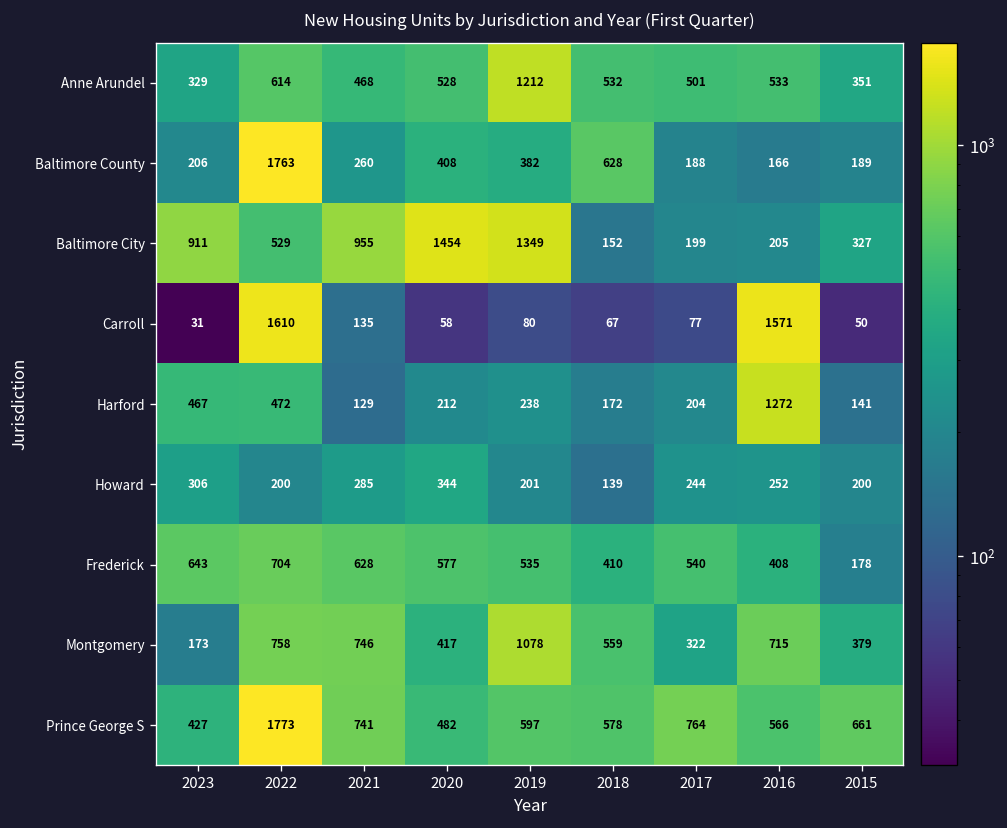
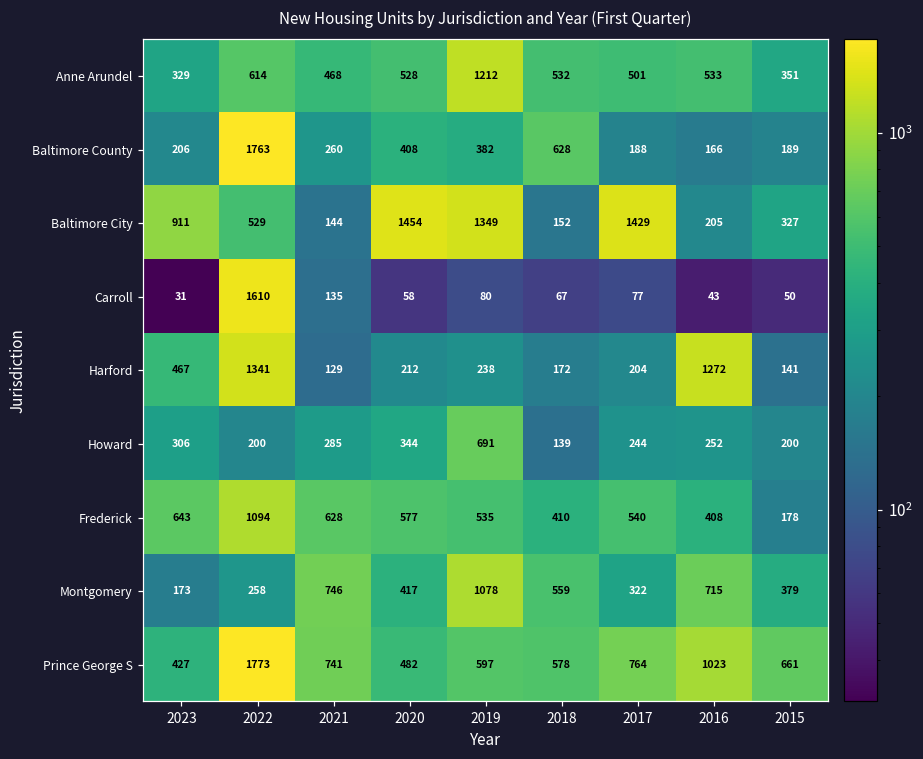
  {
    "Anne Arundel": {
      "2023": 329,
      "2022": 614,
      "2021": 468,
      "2020": 528,
      "2019": 1212,
      "2018": 532,
      "2017": 501,
      "2016": 533,
      "2015": 351
    },
    "Baltimore County": {
      "2023": 206,
      "2022": 1763,
      "2021": 260,
      "2020": 408,
      "2019": 382,
      "2018": 628,
      "2017": 188,
      "2016": 166,
      "2015": 189
    },
    "Baltimore City": {
      "2023": 911,
      "2022": 529,
-     "2021": 955,
+     "2021": 144,
      "2020": 1454,
      "2019": 1349,
      "2018": 152,
-     "2017": 199,
+     "2017": 1429,
      "2016": 205,
      "2015": 327
    },
    "Carroll": {
      "2023": 31,
      "2022": 1610,
      "2021": 135,
      "2020": 58,
      "2019": 80,
      "2018": 67,
      "2017": 77,
-     "2016": 1571,
+     "2016": 43,
      "2015": 50
    },
    "Harford": {
      "2023": 467,
-     "2022": 472,
+     "2022": 1341,
      "2021": 129,
      "2020": 212,
      "2019": 238,
      "2018": 172,
      "2017": 204,
      "2016": 1272,
      "2015": 141
    },
    "Howard": {
      "2023": 306,
      "2022": 200,
      "2021": 285,
      "2020": 344,
-     "2019": 201,
+     "2019": 691,
      "2018": 139,
      "2017": 244,
      "2016": 252,
      "2015": 200
    },
    "Frederick": {
      "2023": 643,
-     "2022": 704,
+     "2022": 1094,
      "2021": 628,
      "2020": 577,
      "2019": 535,
      "2018": 410,
      "2017": 540,
      "2016": 408,
      "2015": 178
    },
    "Montgomery": {
      "2023": 173,
-     "2022": 758,
+     "2022": 258,
      "2021": 746,
      "2020": 417,
      "2019": 1078,
      "2018": 559,
      "2017": 322,
      "2016": 715,
      "2015": 379
    },
    "Prince George S": {
      "2023": 427,
      "2022": 1773,
      "2021": 741,
      "2020": 482,
      "2019": 597,
      "2018": 578,
      "2017": 764,
-     "2016": 566,
+     "2016": 1023,
      "2015": 661
    }
  }
